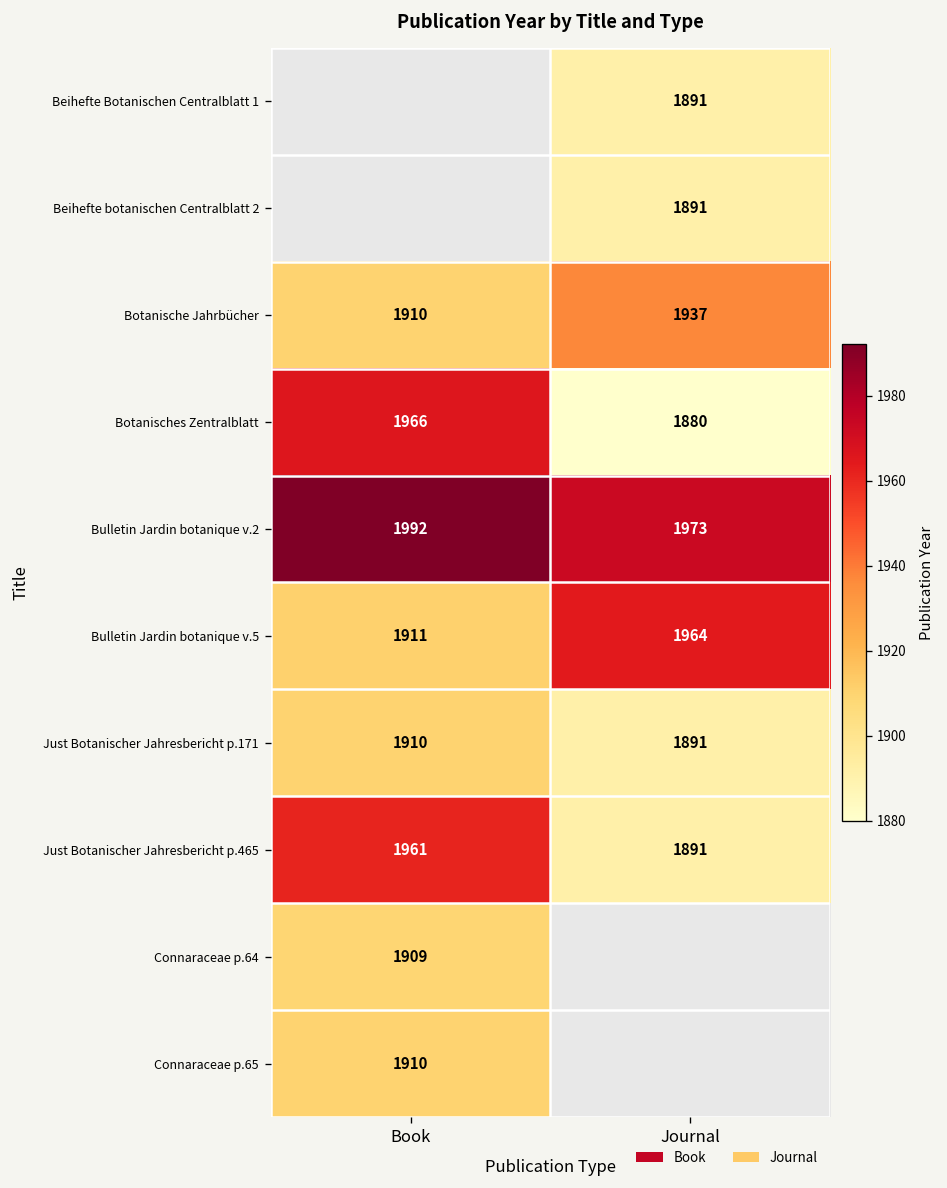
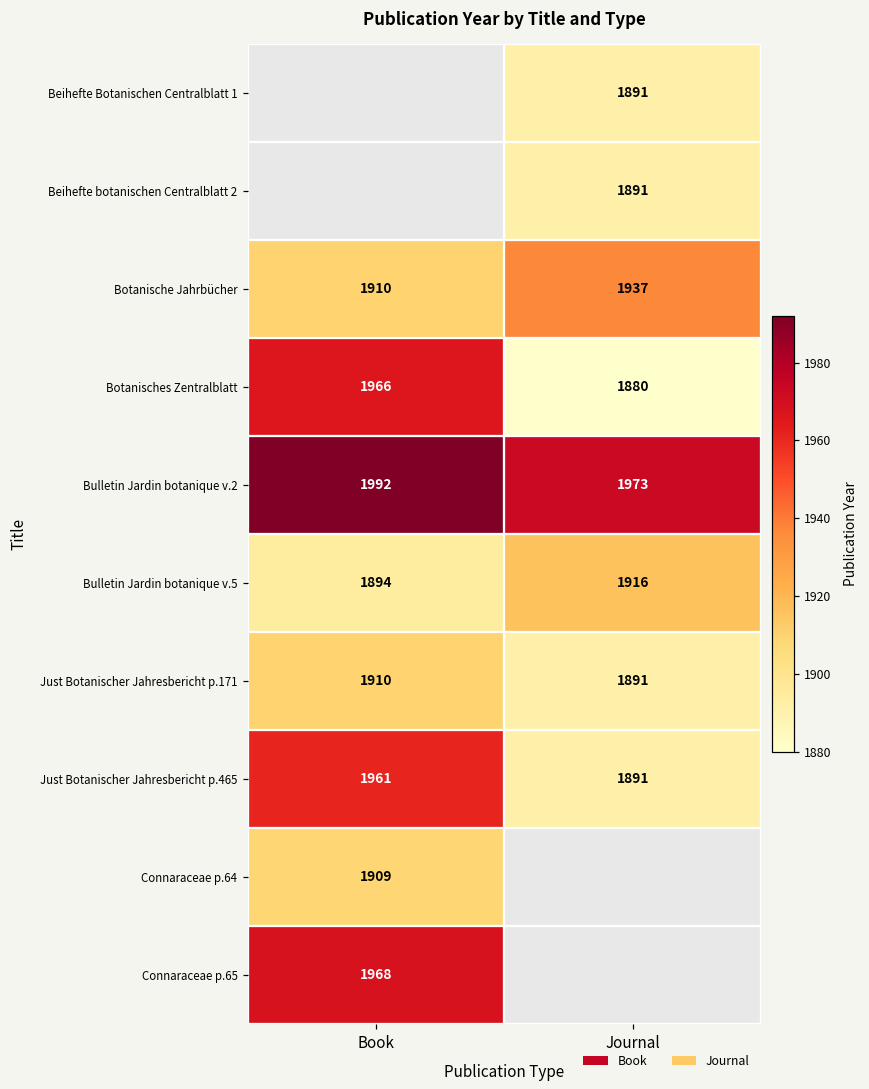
  {
    "Beihefte Botanischen Centralblatt 1": {
      "Journal": 1891
    },
    "Beihefte botanischen Centralblatt 2": {
      "Journal": 1891
    },
    "Botanische Jahrbücher": {
      "Book": 1910,
      "Journal": 1937
    },
    "Botanisches Zentralblatt": {
      "Book": 1966,
      "Journal": 1880
    },
    "Bulletin Jardin botanique v.2": {
      "Book": 1992,
      "Journal": 1973
    },
    "Bulletin Jardin botanique v.5": {
-     "Book": 1911,
-     "Journal": 1964
+     "Book": 1894,
+     "Journal": 1916
    },
    "Just Botanischer Jahresbericht p.171": {
      "Book": 1910,
      "Journal": 1891
    },
    "Just Botanischer Jahresbericht p.465": {
      "Book": 1961,
      "Journal": 1891
    },
    "Connaraceae p.64": {
      "Book": 1909
    },
    "Connaraceae p.65": {
-     "Book": 1910
+     "Book": 1968
    }
  }
